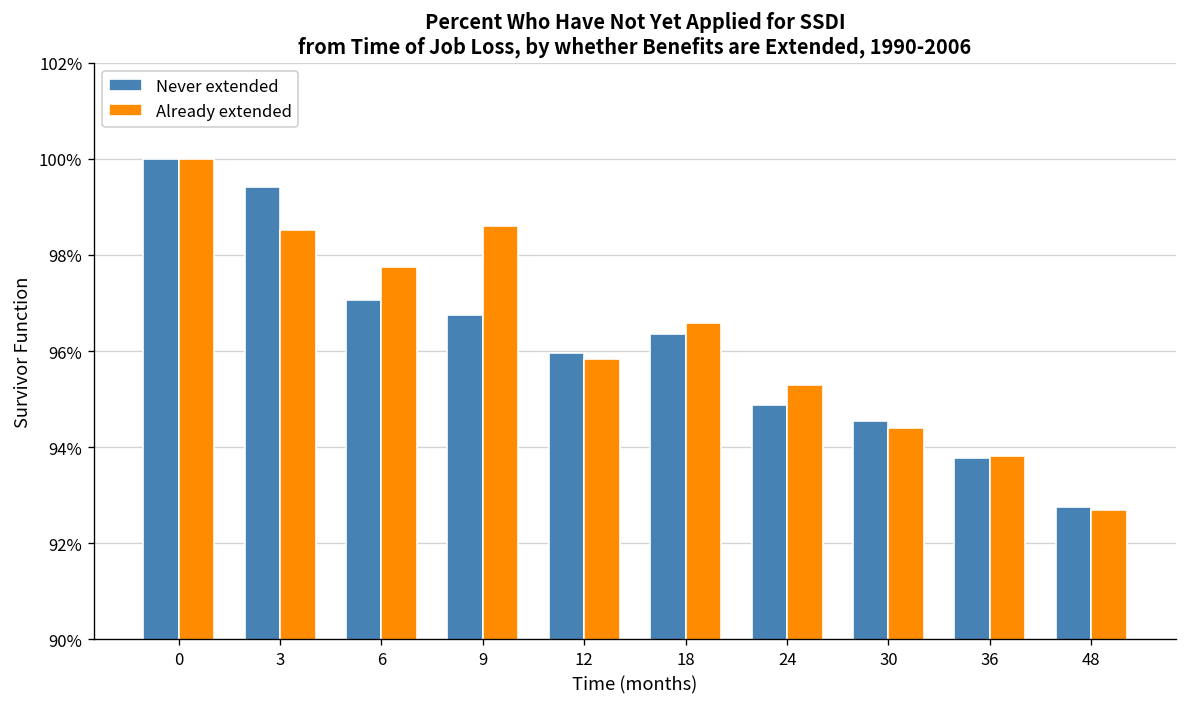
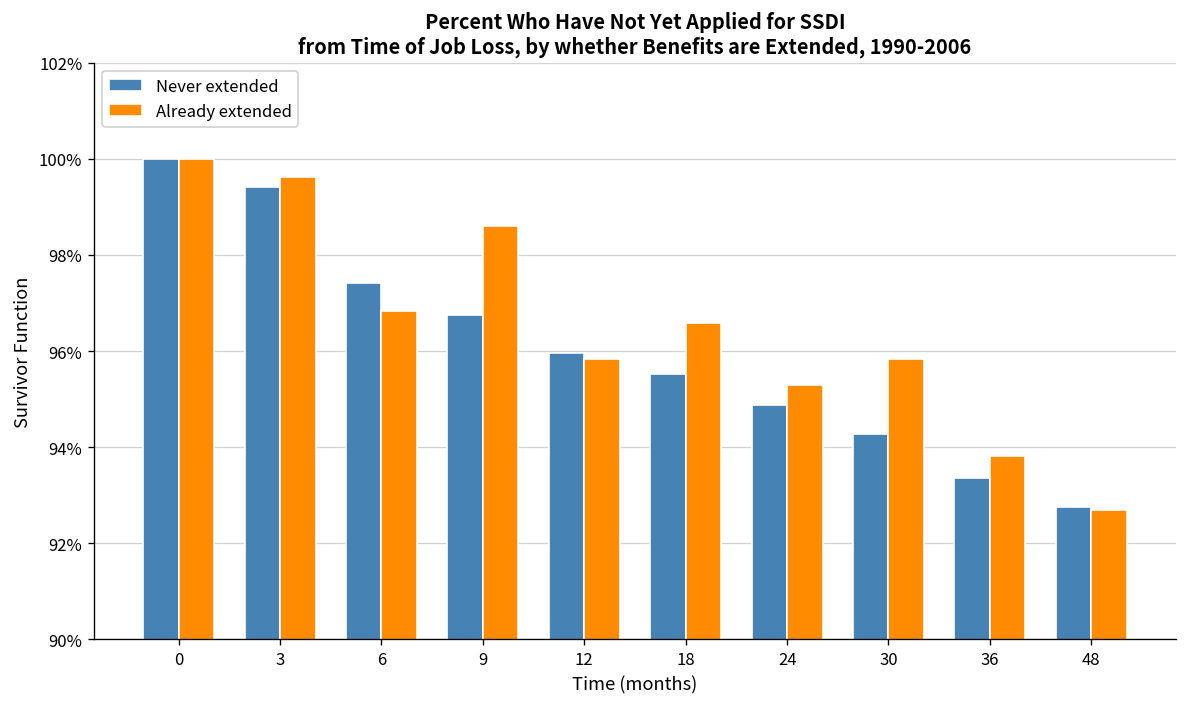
  {
    "Never extended": {
      "0": "100.0%",
      "3": "99.4%",
-     "6": "97.1%",
+     "6": "97.4%",
      "9": "96.8%",
      "12": "96.0%",
-     "18": "96.4%",
+     "18": "95.5%",
      "24": "94.9%",
-     "30": "94.5%",
-     "36": "93.8%",
+     "30": "94.3%",
+     "36": "93.4%",
      "48": "92.8%"
    },
    "Already extended": {
      "0": "100.0%",
-     "3": "98.5%",
-     "6": "97.7%",
+     "3": "99.6%",
+     "6": "96.8%",
      "9": "98.6%",
      "12": "95.8%",
      "18": "96.6%",
      "24": "95.3%",
-     "30": "94.4%",
+     "30": "95.8%",
      "36": "93.8%",
      "48": "92.7%"
    }
  }
